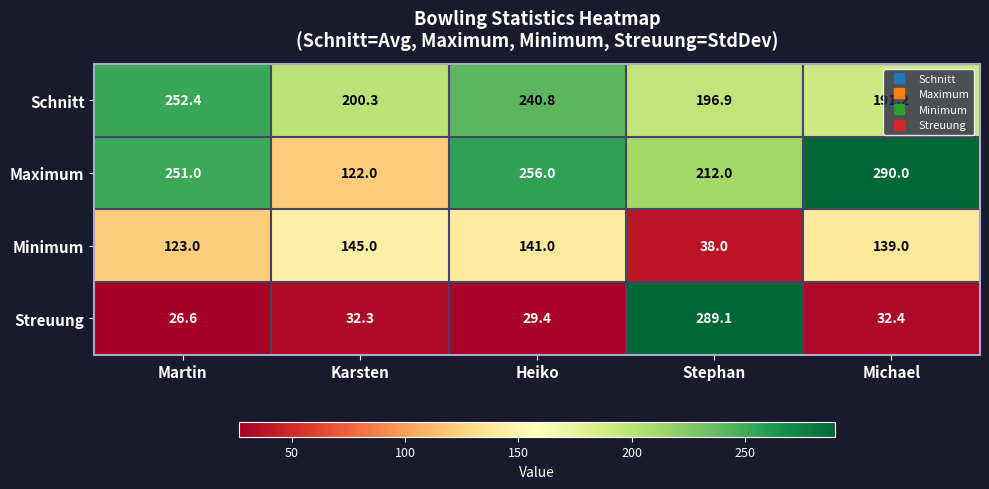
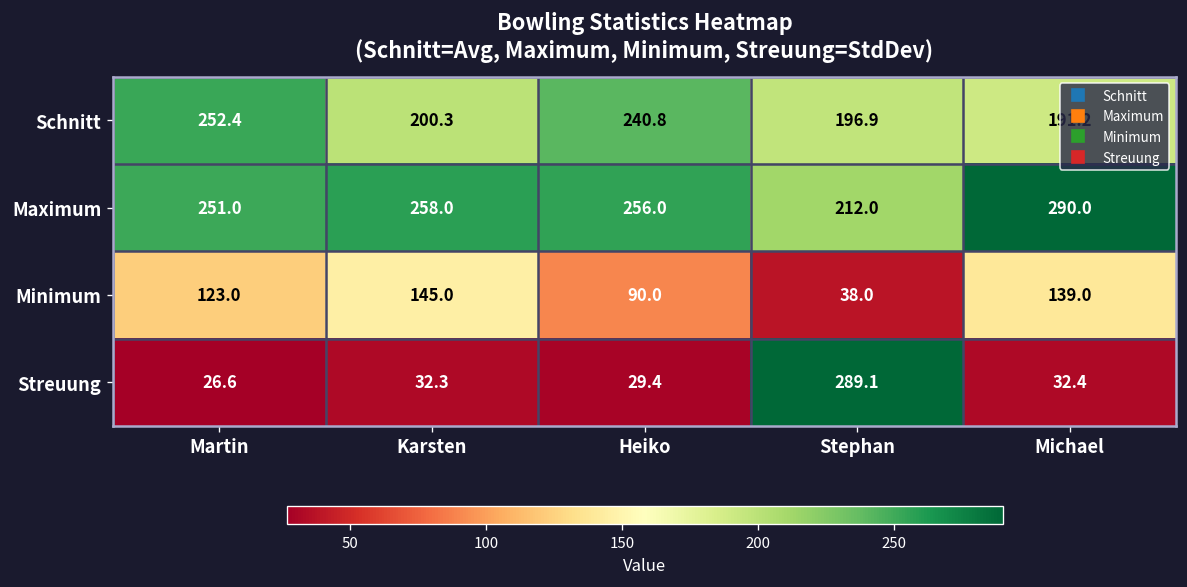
  {
    "Schnitt": {
      "Martin": 252.4,
      "Karsten": 200.3,
      "Heiko": 240.8,
      "Stephan": 196.9
    },
    "Maximum": {
      "Martin": 251.0,
-     "Karsten": 122.0,
+     "Karsten": 258.0,
      "Heiko": 256.0,
      "Stephan": 212.0,
      "Michael": 290.0
    },
    "Minimum": {
      "Martin": 123.0,
      "Karsten": 145.0,
-     "Heiko": 141.0,
+     "Heiko": 90.0,
      "Stephan": 38.0,
      "Michael": 139.0
    },
    "Streuung": {
      "Martin": 26.6,
      "Karsten": 32.3,
      "Heiko": 29.4,
      "Stephan": 289.1,
      "Michael": 32.4
    }
  }
